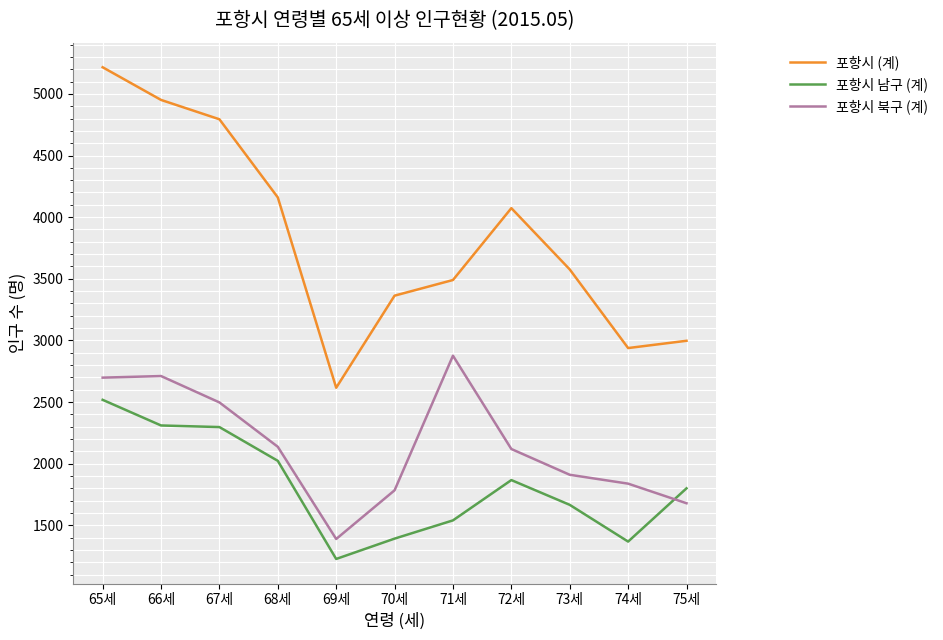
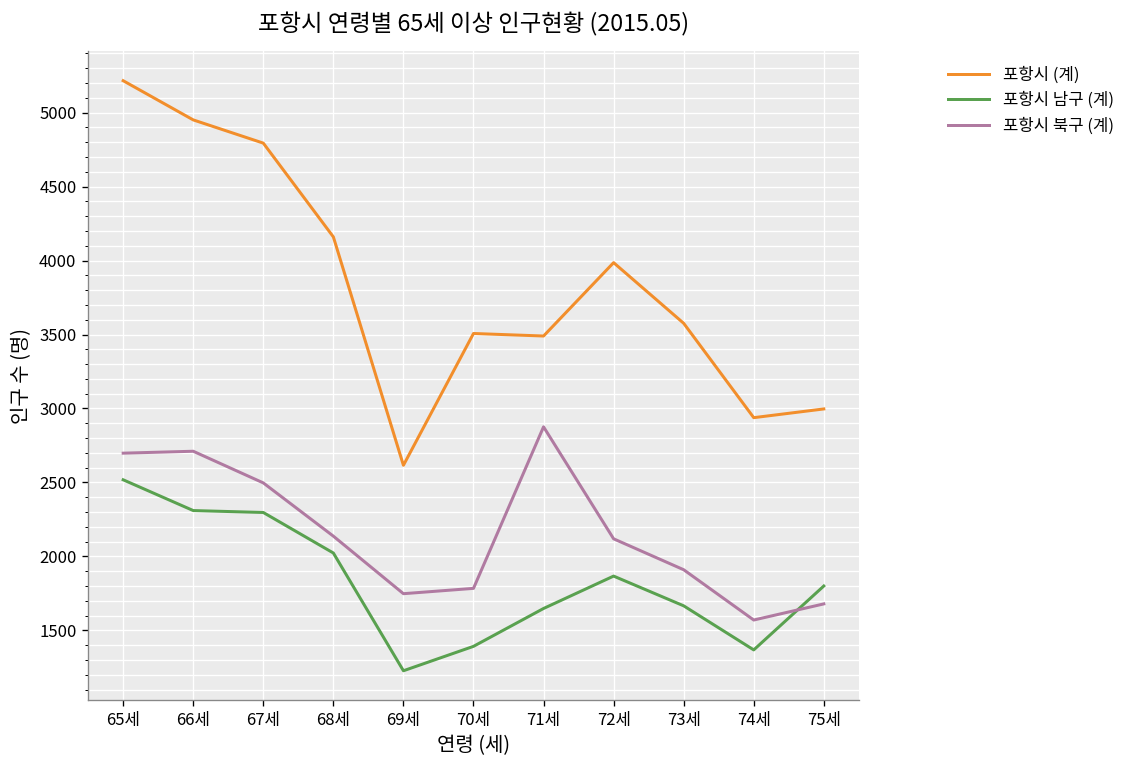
  {
    "포항시 (계)": {
      "65세": 5220,
      "66세": 4950,
      "67세": 4790,
      "68세": 4160,
      "69세": 2620,
-     "70세": 3360,
+     "70세": 3510,
      "71세": 3490,
-     "72세": 4070,
+     "72세": 3990,
      "73세": 3580,
      "74세": 2940,
      "75세": 3000
    },
    "포항시 남구 (계)": {
      "65세": 2520,
      "66세": 2310,
      "67세": 2300,
      "68세": 2020,
      "69세": 1230,
      "70세": 1390,
-     "71세": 1540,
+     "71세": 1650,
      "72세": 1870,
      "73세": 1670,
      "74세": 1370,
      "75세": 1800
    },
    "포항시 북구 (계)": {
      "65세": 2700,
      "66세": 2710,
      "67세": 2500,
      "68세": 2140,
-     "69세": 1390,
+     "69세": 1750,
      "70세": 1780,
      "71세": 2880,
      "72세": 2120,
      "73세": 1910,
-     "74세": 1840,
+     "74세": 1570,
      "75세": 1680
    }
  }
